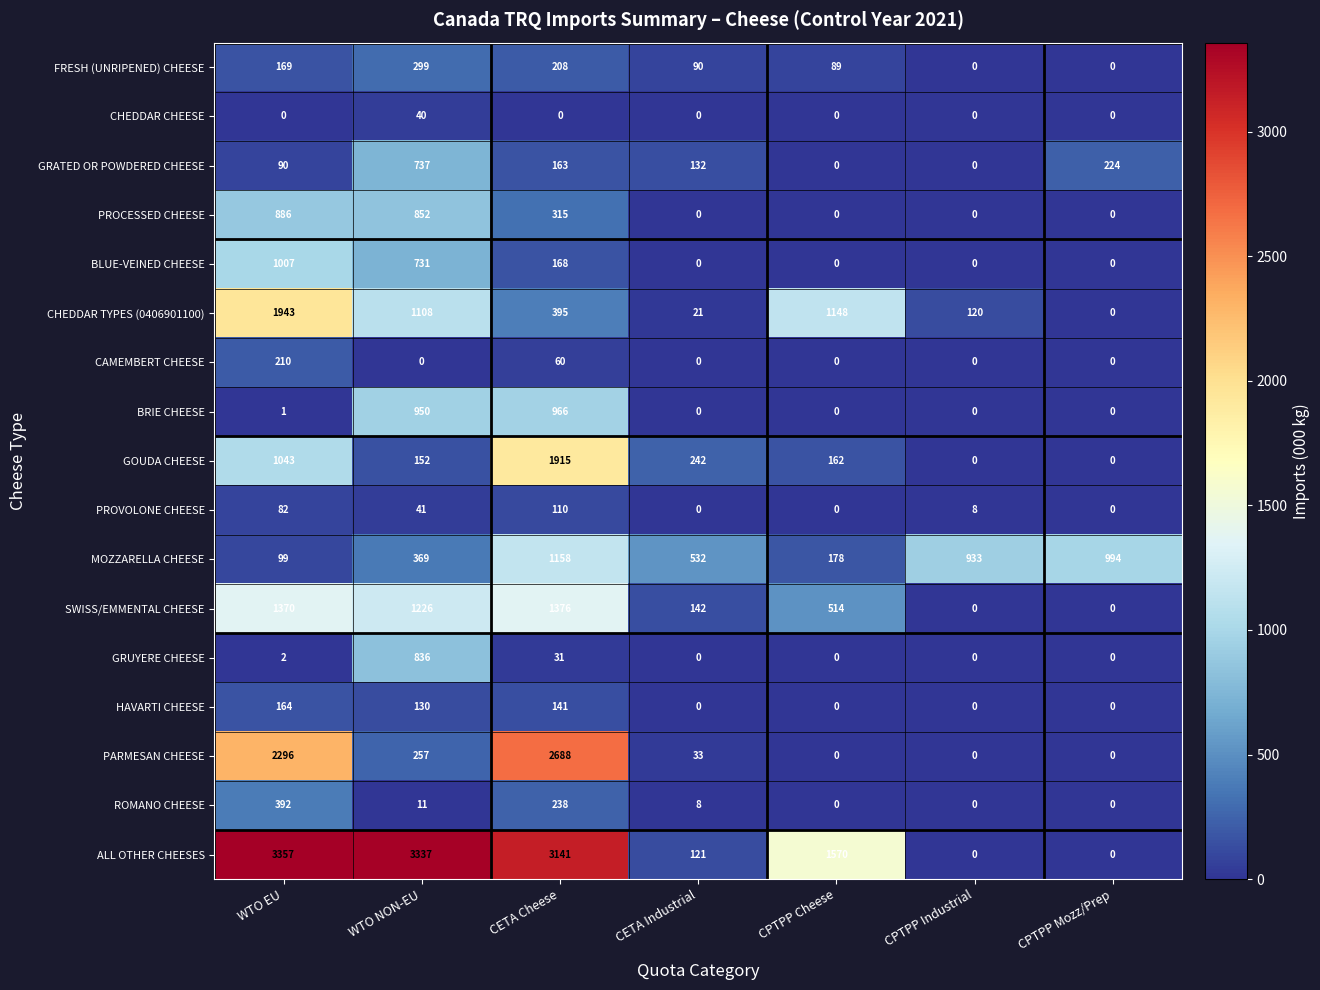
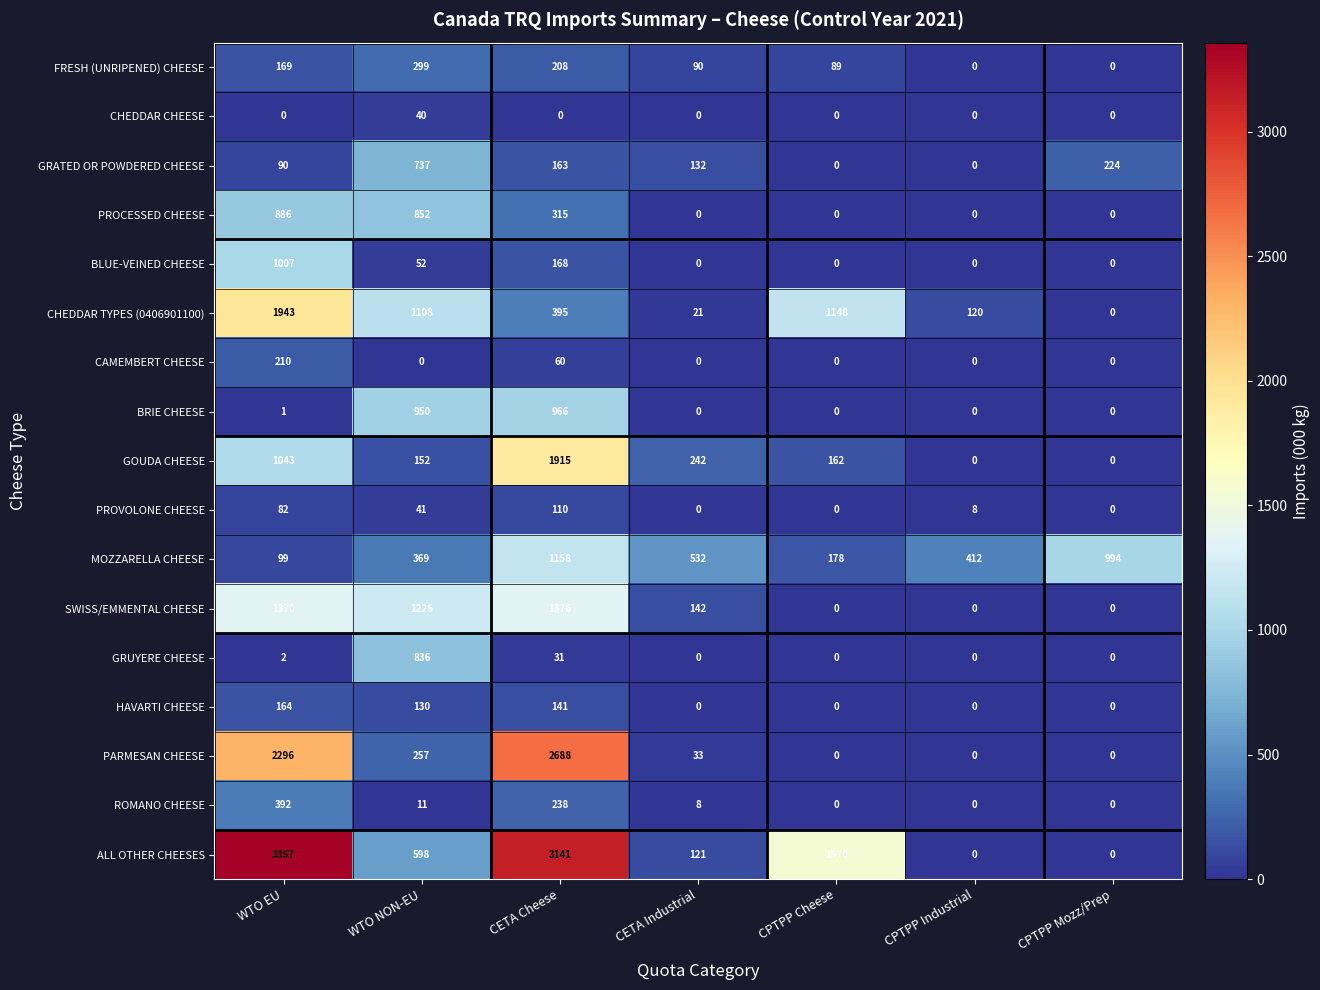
  {
    "FRESH (UNRIPENED) CHEESE": {
      "WTO EU": 169,
      "WTO NON-EU": 299,
      "CETA Cheese": 208,
      "CETA Industrial": 90,
      "CPTPP Cheese": 89,
      "CPTPP Industrial": 0,
      "CPTPP Mozz/Prep": 0
    },
    "CHEDDAR CHEESE": {
      "WTO EU": 0,
      "WTO NON-EU": 40,
      "CETA Cheese": 0,
      "CETA Industrial": 0,
      "CPTPP Cheese": 0,
      "CPTPP Industrial": 0,
      "CPTPP Mozz/Prep": 0
    },
    "GRATED OR POWDERED CHEESE": {
      "WTO EU": 90,
      "WTO NON-EU": 737,
      "CETA Cheese": 163,
      "CETA Industrial": 132,
      "CPTPP Cheese": 0,
      "CPTPP Industrial": 0,
      "CPTPP Mozz/Prep": 224
    },
    "PROCESSED CHEESE": {
      "WTO EU": 886,
      "WTO NON-EU": 852,
      "CETA Cheese": 315,
      "CETA Industrial": 0,
      "CPTPP Cheese": 0,
      "CPTPP Industrial": 0,
      "CPTPP Mozz/Prep": 0
    },
    "BLUE-VEINED CHEESE": {
      "WTO EU": 1007,
-     "WTO NON-EU": 731,
+     "WTO NON-EU": 52,
      "CETA Cheese": 168,
      "CETA Industrial": 0,
      "CPTPP Cheese": 0,
      "CPTPP Industrial": 0,
      "CPTPP Mozz/Prep": 0
    },
    "CHEDDAR TYPES (0406901100)": {
      "WTO EU": 1943,
      "WTO NON-EU": 1108,
      "CETA Cheese": 395,
      "CETA Industrial": 21,
      "CPTPP Cheese": 1148,
      "CPTPP Industrial": 120,
      "CPTPP Mozz/Prep": 0
    },
    "CAMEMBERT CHEESE": {
      "WTO EU": 210,
      "WTO NON-EU": 0,
      "CETA Cheese": 60,
      "CETA Industrial": 0,
      "CPTPP Cheese": 0,
      "CPTPP Industrial": 0,
      "CPTPP Mozz/Prep": 0
    },
    "BRIE CHEESE": {
      "WTO EU": 1,
      "WTO NON-EU": 950,
      "CETA Cheese": 966,
      "CETA Industrial": 0,
      "CPTPP Cheese": 0,
      "CPTPP Industrial": 0,
      "CPTPP Mozz/Prep": 0
    },
    "GOUDA CHEESE": {
      "WTO EU": 1043,
      "WTO NON-EU": 152,
      "CETA Cheese": 1915,
      "CETA Industrial": 242,
      "CPTPP Cheese": 162,
      "CPTPP Industrial": 0,
      "CPTPP Mozz/Prep": 0
    },
    "PROVOLONE CHEESE": {
      "WTO EU": 82,
      "WTO NON-EU": 41,
      "CETA Cheese": 110,
      "CETA Industrial": 0,
      "CPTPP Cheese": 0,
      "CPTPP Industrial": 8,
      "CPTPP Mozz/Prep": 0
    },
    "MOZZARELLA CHEESE": {
      "WTO EU": 99,
      "WTO NON-EU": 369,
      "CETA Cheese": 1158,
      "CETA Industrial": 532,
      "CPTPP Cheese": 178,
-     "CPTPP Industrial": 933,
+     "CPTPP Industrial": 412,
      "CPTPP Mozz/Prep": 994
    },
    "SWISS/EMMENTAL CHEESE": {
      "WTO NON-EU": 1226,
      "CETA Industrial": 142,
-     "CPTPP Cheese": 514,
+     "CPTPP Cheese": 0,
      "CPTPP Industrial": 0,
      "CPTPP Mozz/Prep": 0
    },
    "GRUYERE CHEESE": {
      "WTO EU": 2,
      "WTO NON-EU": 836,
      "CETA Cheese": 31,
      "CETA Industrial": 0,
      "CPTPP Cheese": 0,
      "CPTPP Industrial": 0,
      "CPTPP Mozz/Prep": 0
    },
    "HAVARTI CHEESE": {
      "WTO EU": 164,
      "WTO NON-EU": 130,
      "CETA Cheese": 141,
      "CETA Industrial": 0,
      "CPTPP Cheese": 0,
      "CPTPP Industrial": 0,
      "CPTPP Mozz/Prep": 0
    },
    "PARMESAN CHEESE": {
      "WTO EU": 2296,
      "WTO NON-EU": 257,
      "CETA Cheese": 2688,
      "CETA Industrial": 33,
      "CPTPP Cheese": 0,
      "CPTPP Industrial": 0,
      "CPTPP Mozz/Prep": 0
    },
    "ROMANO CHEESE": {
      "WTO EU": 392,
      "WTO NON-EU": 11,
      "CETA Cheese": 238,
      "CETA Industrial": 8,
      "CPTPP Cheese": 0,
      "CPTPP Industrial": 0,
      "CPTPP Mozz/Prep": 0
    },
    "ALL OTHER CHEESES": {
      "WTO EU": 3357,
-     "WTO NON-EU": 3337,
+     "WTO NON-EU": 598,
      "CETA Cheese": 3141,
      "CETA Industrial": 121,
      "CPTPP Industrial": 0,
      "CPTPP Mozz/Prep": 0
    }
  }
